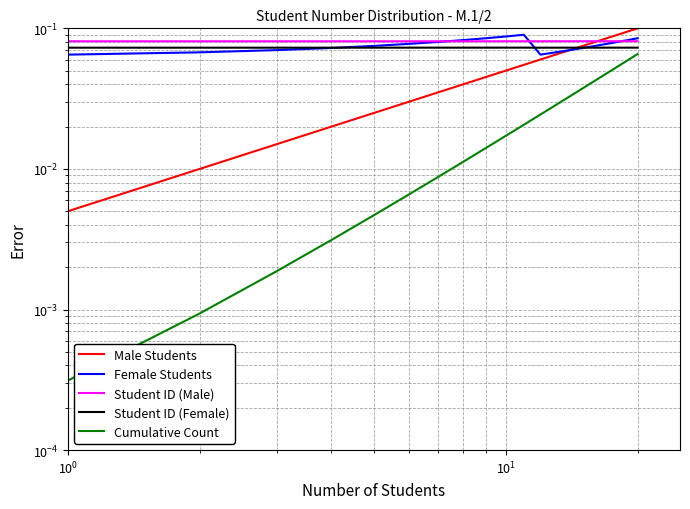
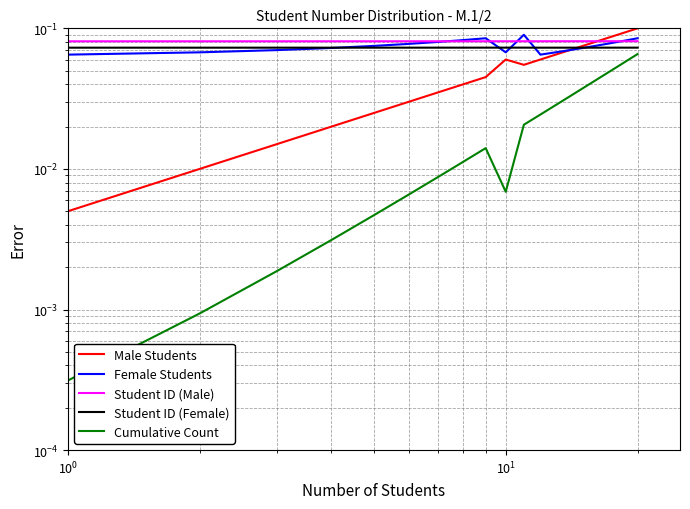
  {
    "Male Students": {
      "10^0": 0.005,
-     "10^1": 0.050
+     "10^1": 0.060
    },
    "Female Students": {
      "10^0": 0.07,
-     "10^1": 0.09
+     "10^1": 0.07
    },
    "Student ID (Male)": {
      "10^0": 0.08,
      "10^1": 0.08
    },
    "Student ID (Female)": {
      "10^0": 0.07,
      "10^1": 0.07
    },
    "Cumulative Count": {
      "10^0": 0.00031,
-     "10^1": 0.017
+     "10^1": 0.007
    }
  }
